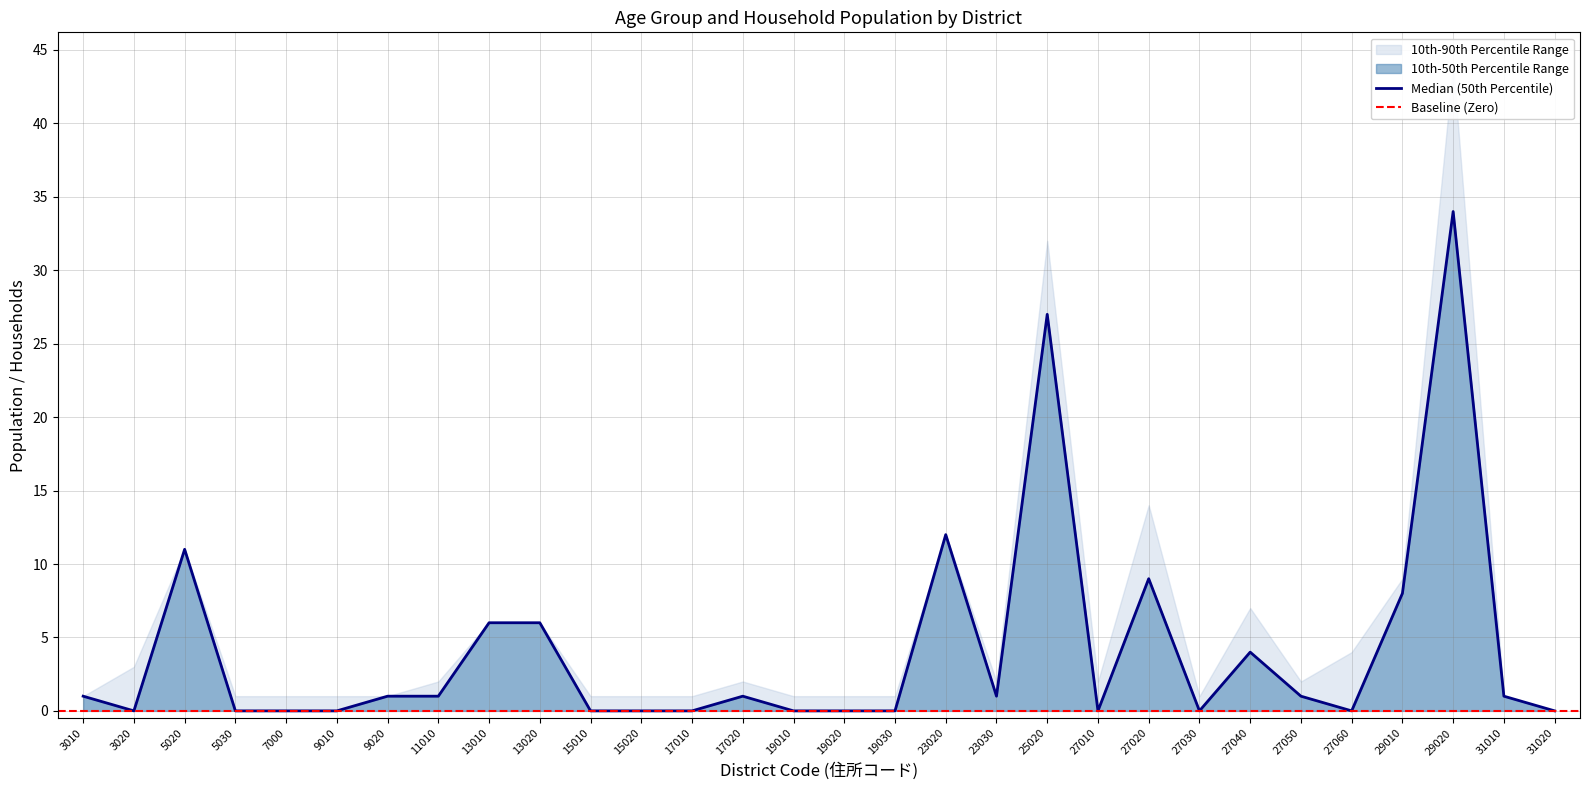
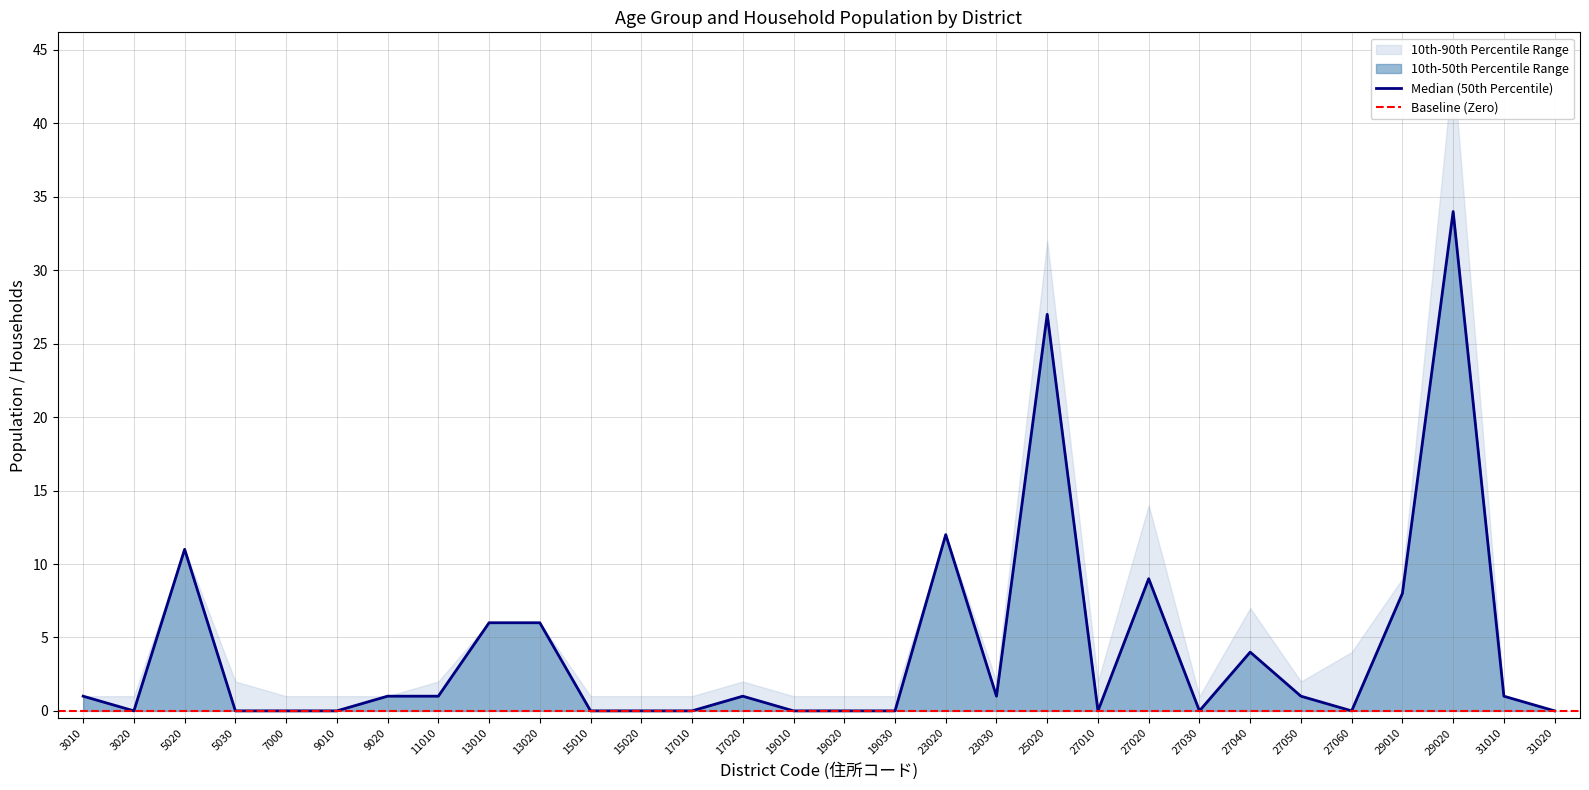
  {
    "10th-90th Percentile Range": {
-     "3020": 3,
-     "5030": 1,
+     "3020": 1,
+     "5030": 2,
      "7000": 1,
      "9010": 1,
      "11010": 2,
      "15010": 1,
      "15020": 1,
      "17010": 1,
      "17020": 2,
      "19010": 1,
      "19020": 1,
      "19030": 1,
      "23030": 2,
      "25020": 32,
      "27010": 2,
      "27020": 14,
      "27030": 1,
      "27040": 7,
      "27050": 2,
      "27060": 4,
      "29010": 9
    },
    "10th-50th Percentile Range": {
      "3020": 0,
      "5030": 0,
      "7000": 0,
      "9010": 0,
      "11010": 1,
      "15010": 0,
      "15020": 0,
      "17010": 0,
      "17020": 1,
      "19010": 0,
      "19020": 0,
      "19030": 0,
      "23030": 1,
      "25020": 27,
      "27010": 0,
      "27020": 9,
      "27030": 0,
      "27040": 4,
      "27050": 1,
      "27060": 0,
      "29010": 8,
      "29020": 34
    }
  }
